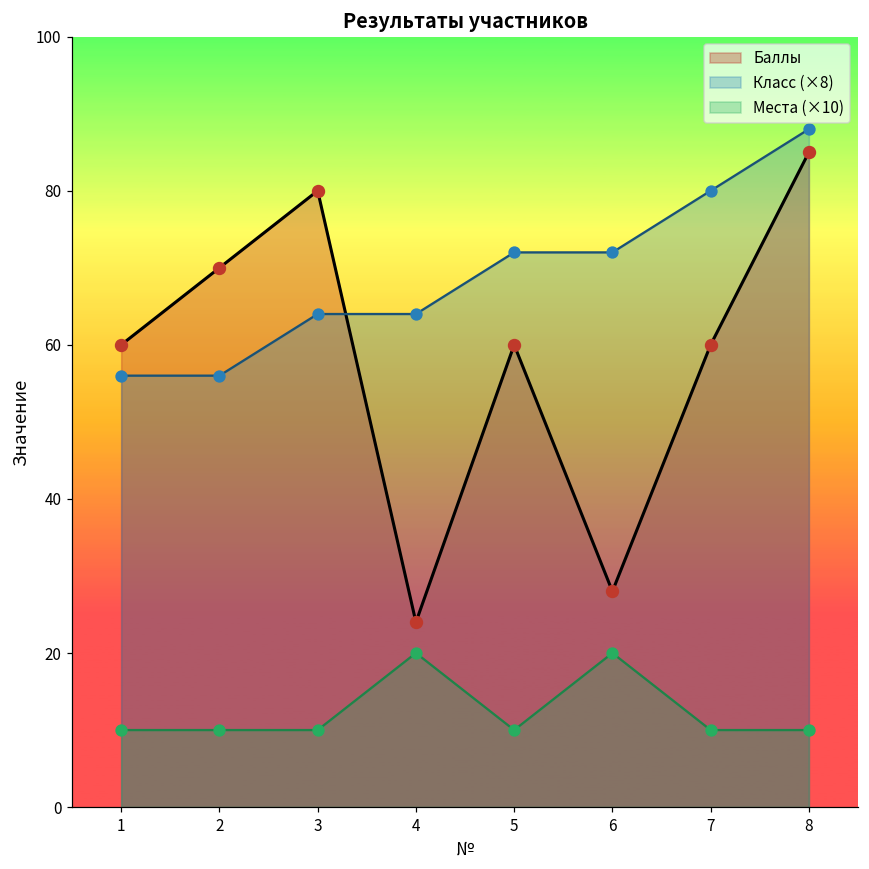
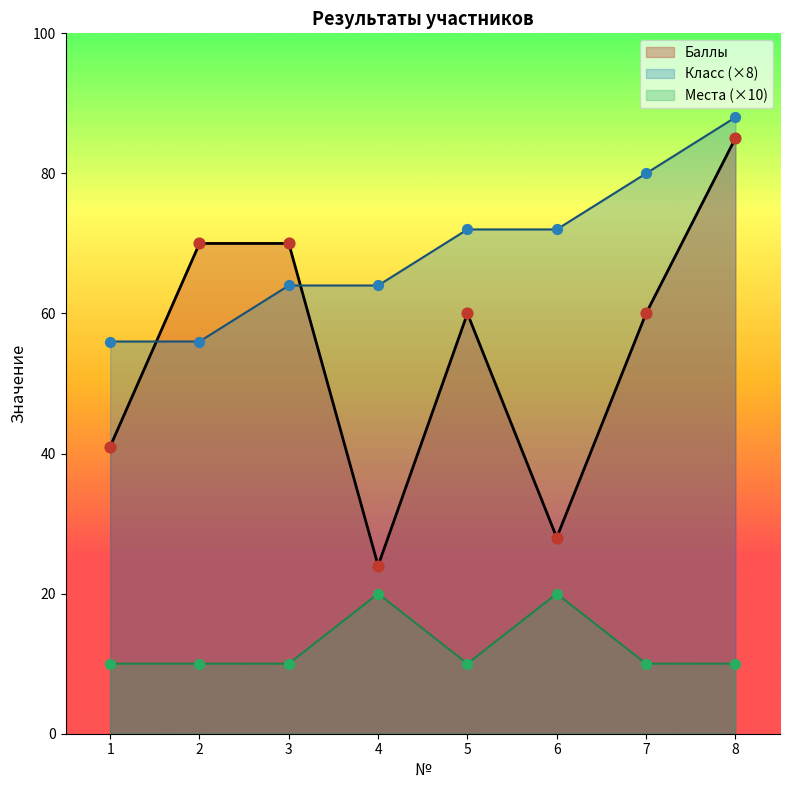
  {
    "Баллы": {
-     "1": 60,
+     "1": 41,
      "2": 70,
-     "3": 80,
+     "3": 70,
      "4": 24,
      "5": 60,
      "6": 28,
      "7": 60,
      "8": 85
    }
  }
